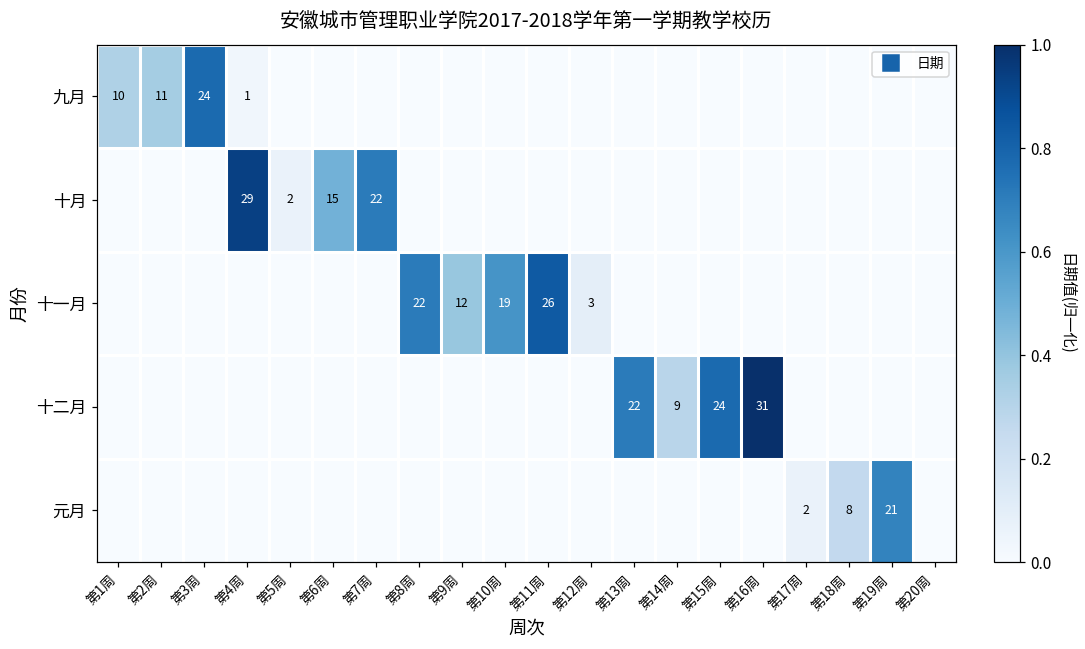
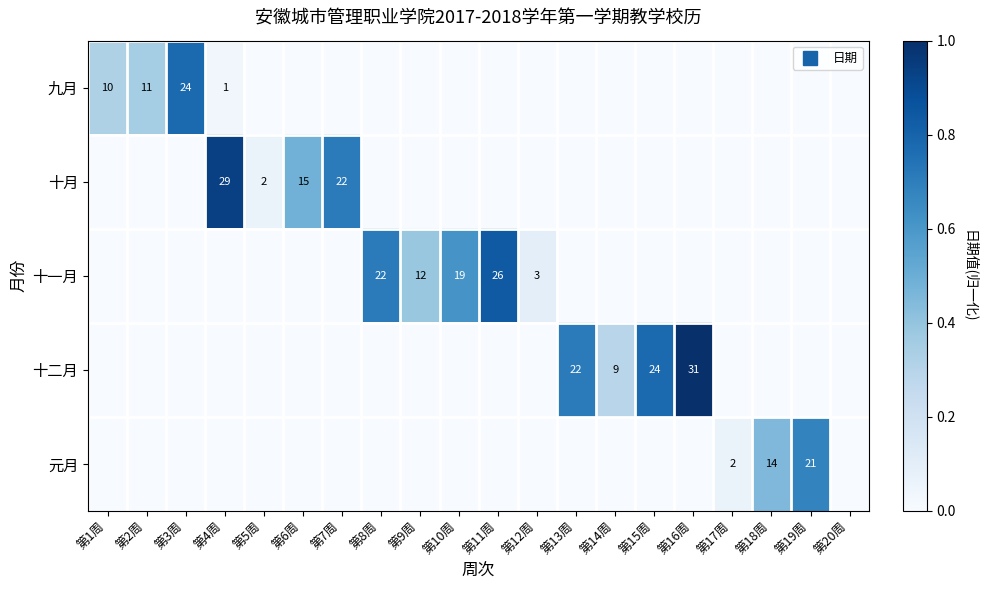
  {
    "九月": {
      "第1周": 10,
      "第2周": 11,
      "第3周": 24,
      "第4周": 1
    },
    "十月": {
      "第4周": 29,
      "第5周": 2,
      "第6周": 15,
      "第7周": 22
    },
    "十一月": {
      "第8周": 22,
      "第9周": 12,
      "第10周": 19,
      "第11周": 26,
      "第12周": 3
    },
    "十二月": {
      "第13周": 22,
      "第14周": 9,
      "第15周": 24,
      "第16周": 31
    },
    "元月": {
      "第17周": 2,
-     "第18周": 8,
+     "第18周": 14,
      "第19周": 21
    }
  }
